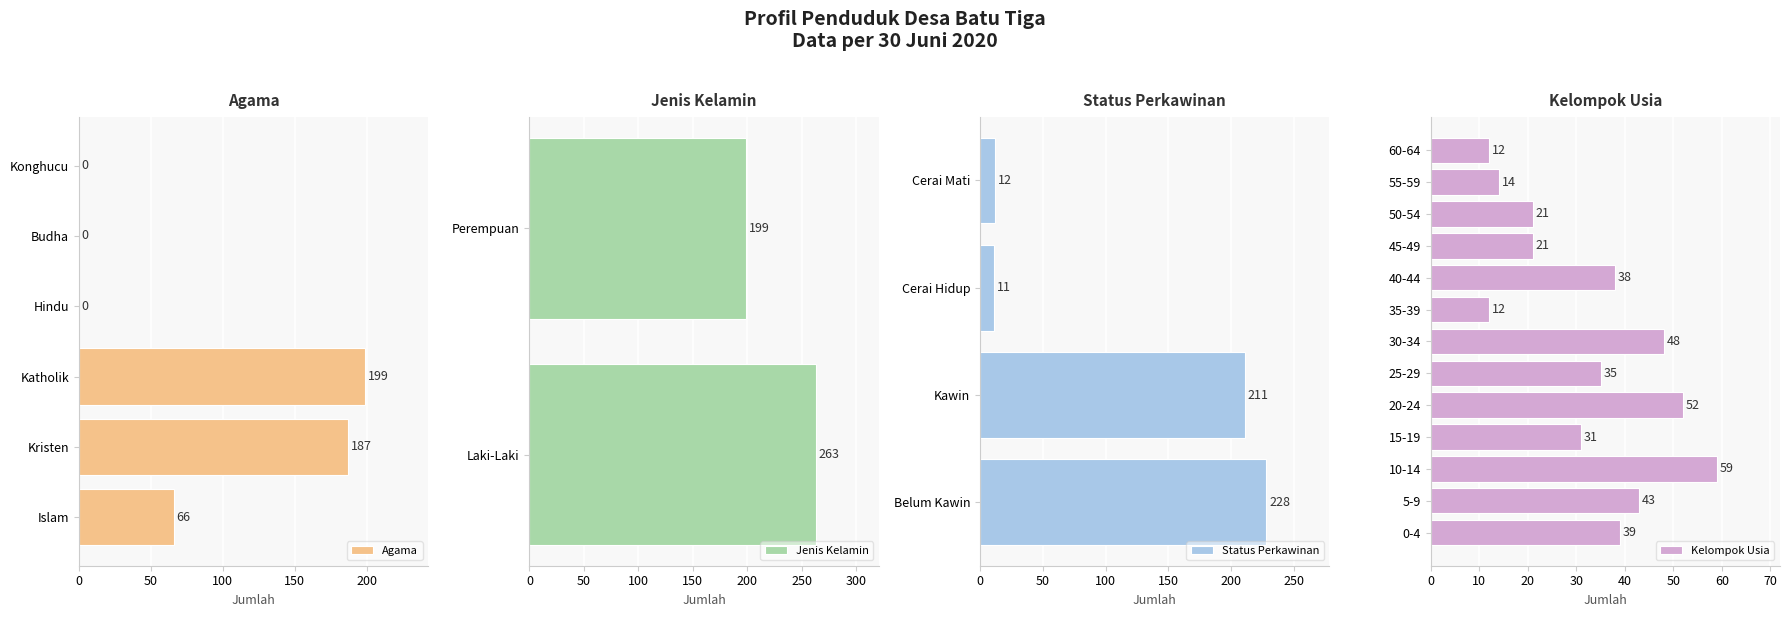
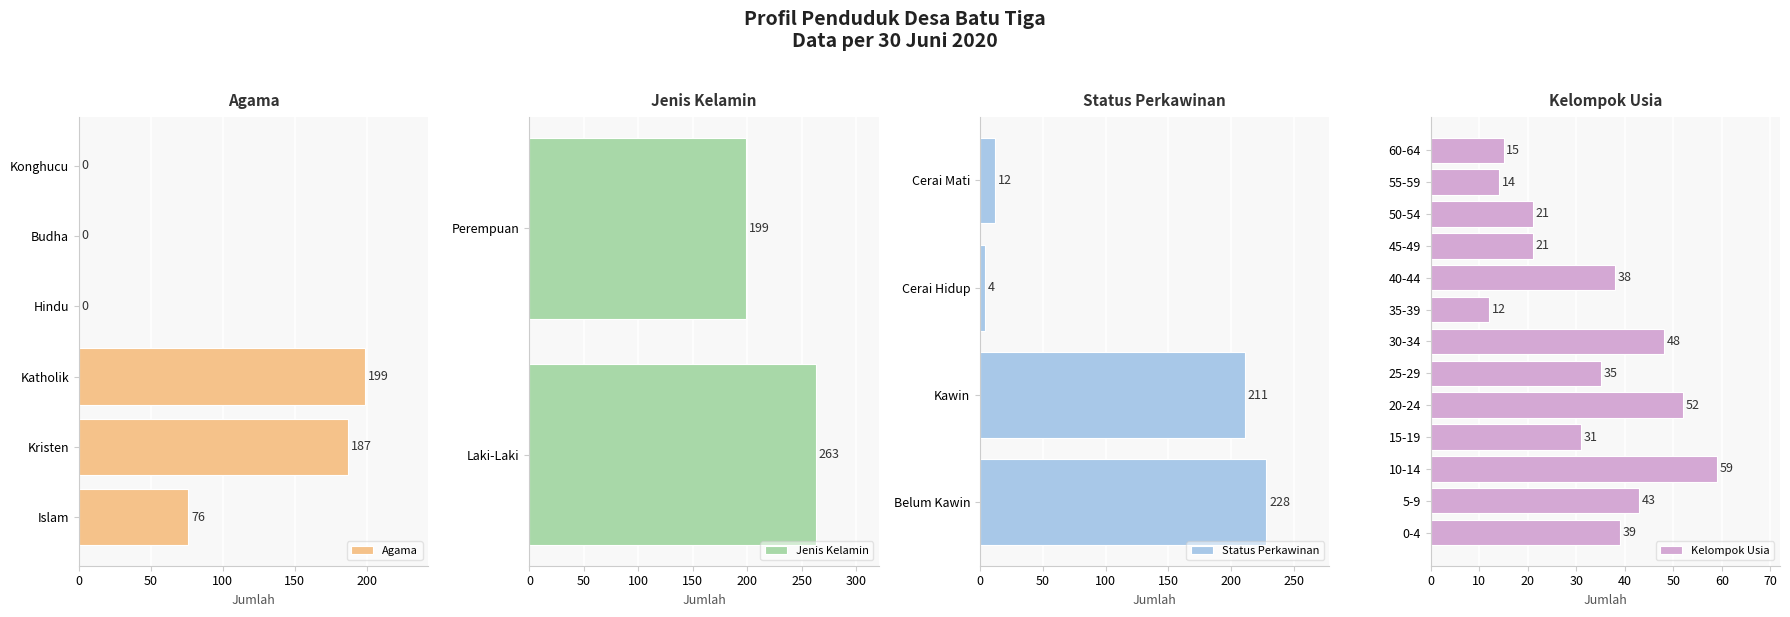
  {
    "Agama": {
      "Konghucu": 0,
      "Budha": 0,
      "Hindu": 0,
      "Katholik": 199,
      "Kristen": 187,
-     "Islam": 66
+     "Islam": 76
    },
    "Jenis Kelamin": {
      "Perempuan": 199,
      "Laki-Laki": 263
    },
    "Status Perkawinan": {
      "Cerai Mati": 12,
-     "Cerai Hidup": 11,
+     "Cerai Hidup": 4,
      "Kawin": 211,
      "Belum Kawin": 228
    },
    "Kelompok Usia": {
-     "60-64": 12,
+     "60-64": 15,
      "55-59": 14,
      "50-54": 21,
      "45-49": 21,
      "40-44": 38,
      "35-39": 12,
      "30-34": 48,
      "25-29": 35,
      "20-24": 52,
      "15-19": 31,
      "10-14": 59,
      "5-9": 43,
      "0-4": 39
    }
  }
